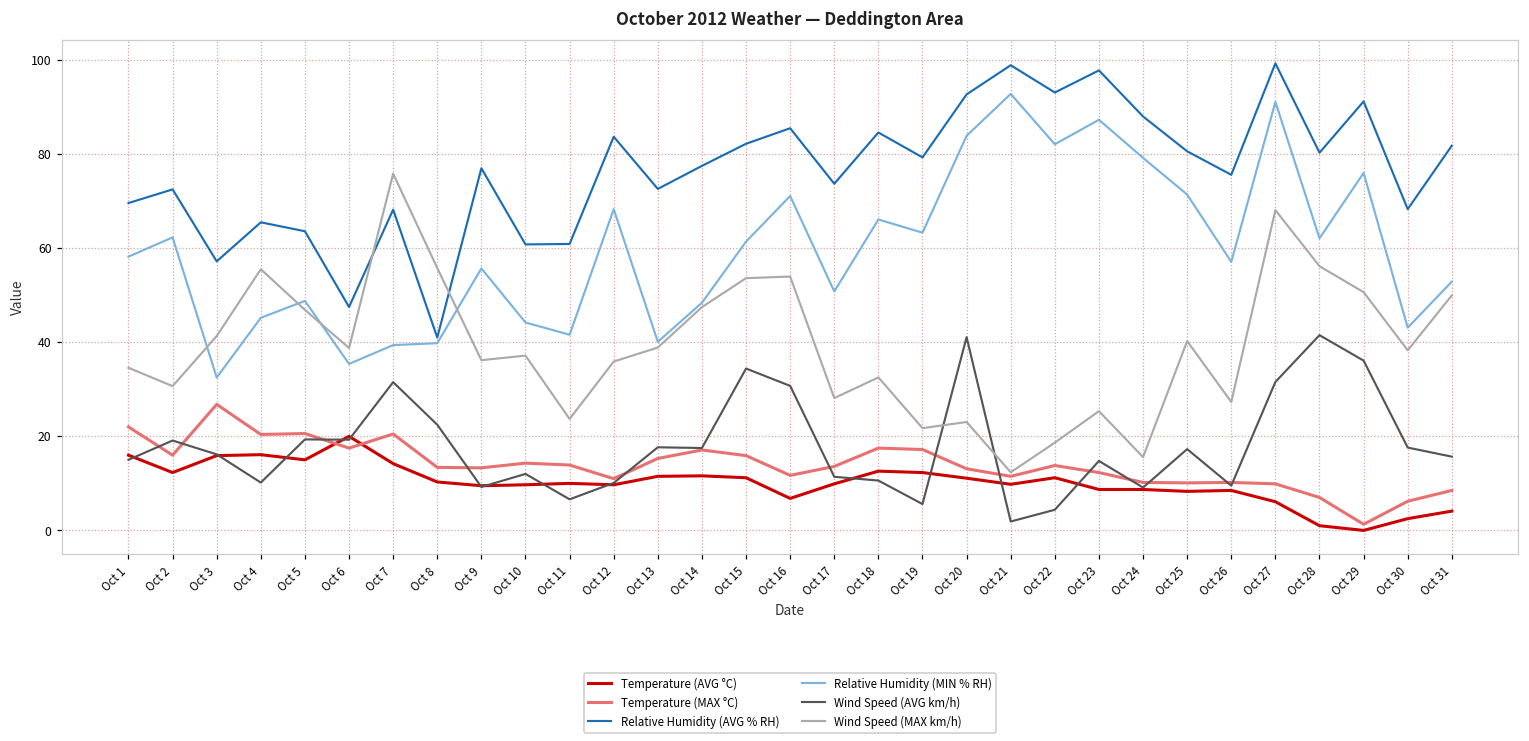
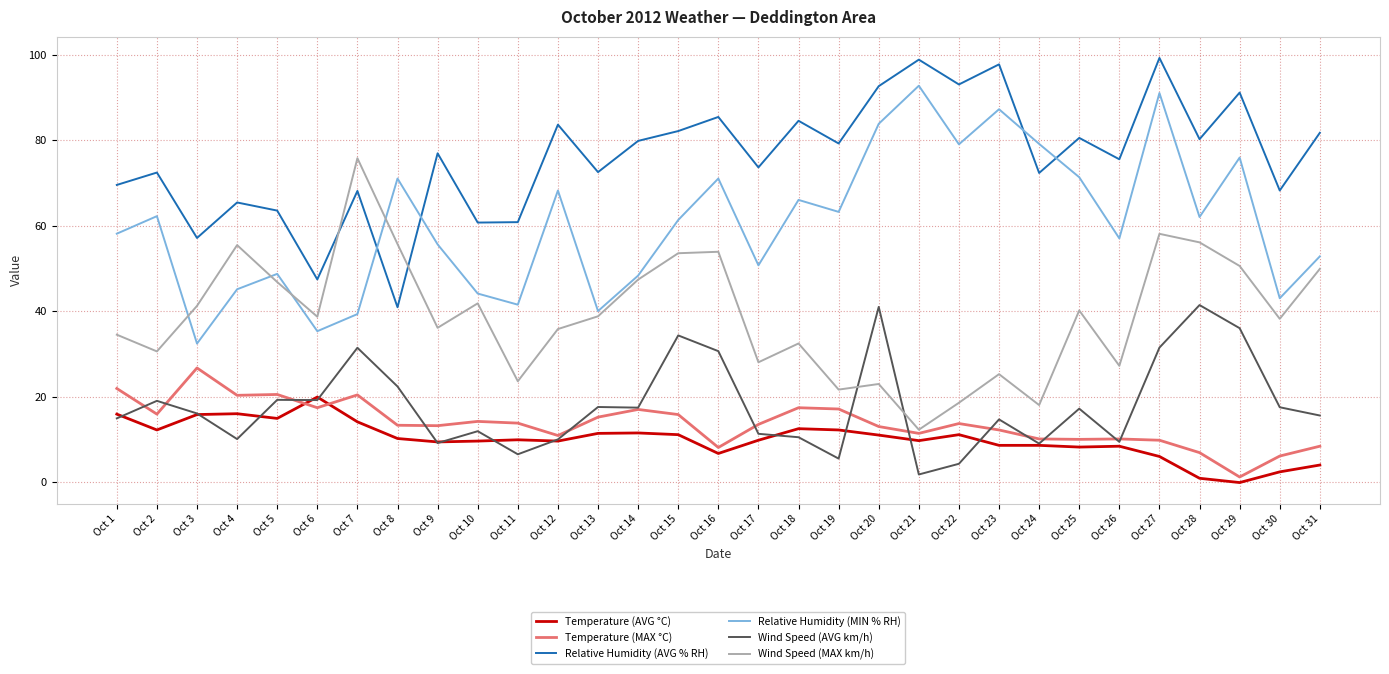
  {
    "Temperature (AVG °C)": {
      "Oct 1": 16,
      "Oct 2": 12,
      "Oct 4": 16,
      "Oct 5": 15,
      "Oct 6": 20,
      "Oct 7": 14,
      "Oct 8": 10,
      "Oct 10": 10,
      "Oct 11": 10,
      "Oct 13": 11,
      "Oct 14": 12,
      "Oct 15": 11,
      "Oct 16": 7,
      "Oct 17": 10,
      "Oct 18": 13,
      "Oct 19": 12,
      "Oct 20": 11,
      "Oct 21": 10,
      "Oct 22": 11,
      "Oct 23": 9,
      "Oct 25": 8,
      "Oct 26": 8,
      "Oct 27": 6,
      "Oct 28": 1,
      "Oct 29": 0,
      "Oct 30": 2,
      "Oct 31": 4
    },
    "Temperature (MAX °C)": {
      "Oct 1": 22,
      "Oct 2": 16,
      "Oct 3": 27,
      "Oct 4": 20,
      "Oct 5": 21,
      "Oct 6": 17,
      "Oct 7": 20,
      "Oct 8": 13,
      "Oct 9": 13,
      "Oct 10": 14,
      "Oct 11": 14,
      "Oct 12": 11,
      "Oct 13": 15,
      "Oct 15": 16,
-     "Oct 16": 12,
+     "Oct 16": 8,
      "Oct 17": 14,
      "Oct 18": 17,
      "Oct 19": 17,
      "Oct 20": 13,
      "Oct 21": 11,
      "Oct 22": 14,
      "Oct 23": 12,
      "Oct 24": 10,
      "Oct 25": 10,
      "Oct 26": 10,
      "Oct 27": 10,
      "Oct 28": 7,
      "Oct 29": 1,
      "Oct 30": 6,
      "Oct 31": 8
    },
    "Relative Humidity (AVG % RH)": {
      "Oct 1": 70,
      "Oct 2": 72,
      "Oct 3": 57,
      "Oct 4": 65,
      "Oct 5": 64,
      "Oct 6": 47,
      "Oct 7": 68,
      "Oct 8": 41,
      "Oct 9": 77,
      "Oct 10": 61,
      "Oct 11": 61,
      "Oct 12": 84,
      "Oct 13": 73,
-     "Oct 14": 77,
+     "Oct 14": 80,
      "Oct 15": 82,
      "Oct 16": 85,
      "Oct 17": 74,
      "Oct 18": 85,
      "Oct 19": 79,
      "Oct 20": 93,
      "Oct 21": 99,
      "Oct 22": 93,
      "Oct 23": 98,
-     "Oct 24": 88,
+     "Oct 24": 72,
      "Oct 25": 81,
      "Oct 26": 76,
      "Oct 27": 99,
      "Oct 28": 80,
      "Oct 29": 91,
      "Oct 30": 68,
      "Oct 31": 82
    },
    "Relative Humidity (MIN % RH)": {
      "Oct 1": 58,
      "Oct 2": 62,
      "Oct 3": 32,
      "Oct 4": 45,
      "Oct 5": 49,
      "Oct 6": 35,
      "Oct 7": 39,
-     "Oct 8": 40,
+     "Oct 8": 71,
      "Oct 9": 56,
      "Oct 10": 44,
      "Oct 11": 42,
      "Oct 12": 68,
      "Oct 13": 40,
      "Oct 14": 48,
      "Oct 15": 61,
      "Oct 16": 71,
      "Oct 17": 51,
      "Oct 18": 66,
      "Oct 19": 63,
      "Oct 20": 84,
      "Oct 21": 93,
-     "Oct 22": 82,
+     "Oct 22": 79,
      "Oct 23": 87,
      "Oct 24": 79,
      "Oct 25": 71,
      "Oct 26": 57,
      "Oct 27": 91,
      "Oct 28": 62,
      "Oct 29": 76,
      "Oct 30": 43,
      "Oct 31": 53
    },
    "Wind Speed (AVG km/h)": {
      "Oct 1": 15,
      "Oct 2": 19,
      "Oct 4": 10,
      "Oct 5": 19,
      "Oct 6": 19,
      "Oct 7": 31,
      "Oct 8": 22,
      "Oct 10": 12,
      "Oct 11": 7,
      "Oct 13": 18,
      "Oct 15": 34,
      "Oct 16": 31,
      "Oct 17": 11,
      "Oct 18": 11,
      "Oct 19": 6,
      "Oct 20": 41,
      "Oct 21": 2,
      "Oct 22": 4,
      "Oct 23": 15,
      "Oct 25": 17,
      "Oct 26": 9,
      "Oct 27": 31,
      "Oct 28": 41,
      "Oct 29": 36,
      "Oct 30": 18,
      "Oct 31": 16
    },
    "Wind Speed (MAX km/h)": {
      "Oct 1": 34,
      "Oct 2": 31,
      "Oct 3": 41,
      "Oct 4": 55,
      "Oct 5": 47,
      "Oct 6": 39,
      "Oct 7": 76,
      "Oct 8": 56,
      "Oct 9": 36,
-     "Oct 10": 37,
+     "Oct 10": 42,
      "Oct 11": 24,
      "Oct 12": 36,
      "Oct 13": 39,
      "Oct 14": 47,
      "Oct 15": 54,
      "Oct 16": 54,
      "Oct 17": 28,
      "Oct 18": 32,
      "Oct 19": 22,
      "Oct 20": 23,
      "Oct 21": 12,
      "Oct 22": 19,
      "Oct 23": 25,
-     "Oct 24": 15,
+     "Oct 24": 18,
      "Oct 25": 40,
      "Oct 26": 27,
-     "Oct 27": 68,
+     "Oct 27": 58,
      "Oct 28": 56,
      "Oct 29": 51,
      "Oct 30": 38,
      "Oct 31": 50
    }
  }
